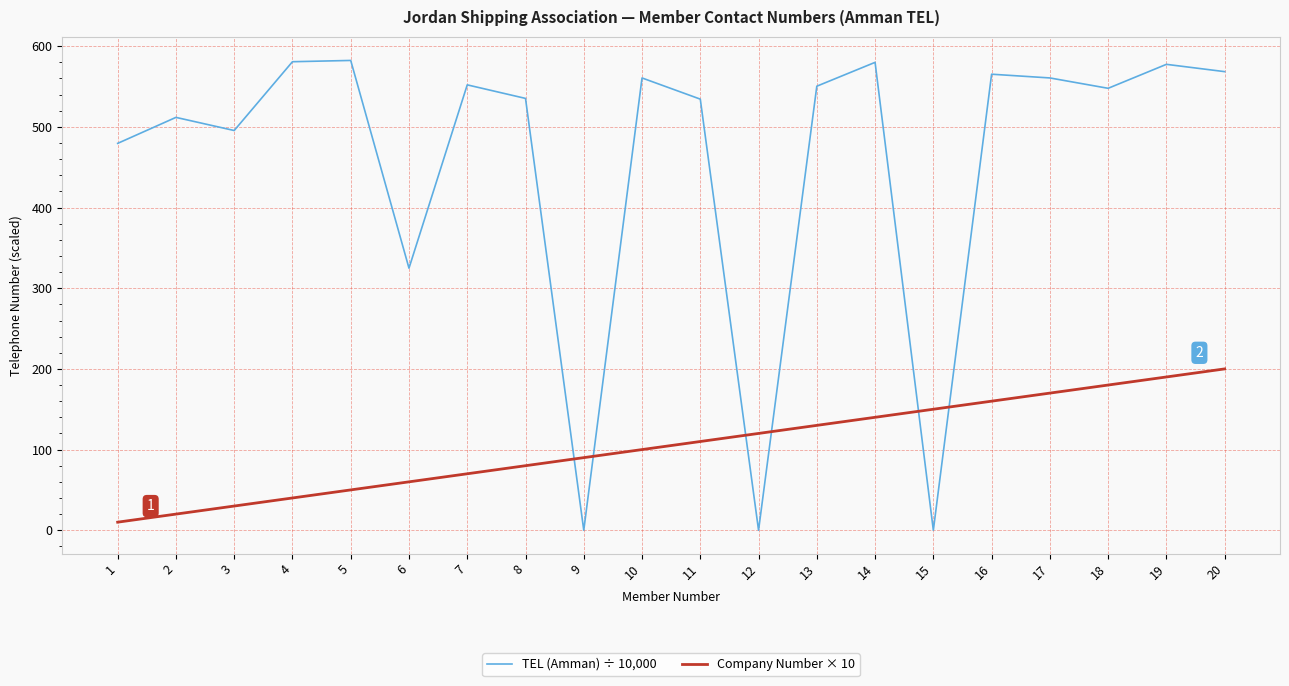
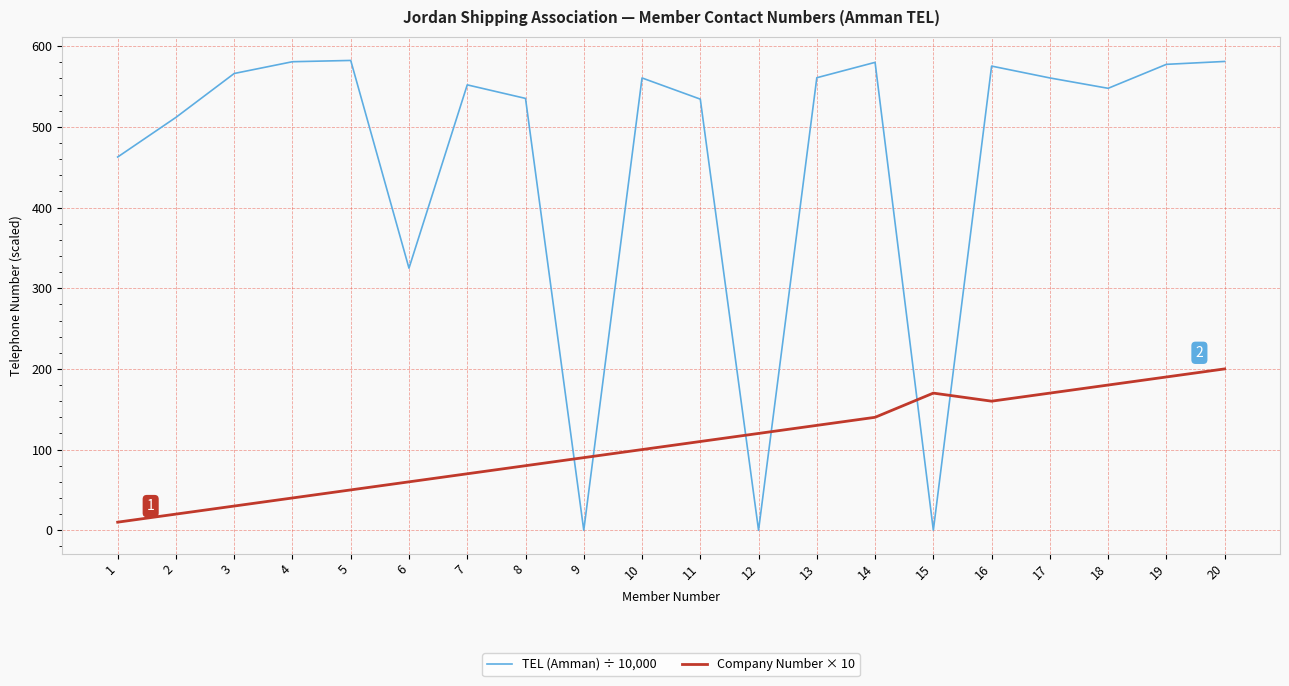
  {
    "TEL (Amman) ÷ 10,000": {
-     "1": 480,
+     "1": 460,
      "2": 510,
-     "3": 500,
+     "3": 570,
      "4": 580,
      "5": 580,
      "6": 320,
      "7": 550,
      "8": 540,
      "9": 0,
      "10": 560,
      "11": 530,
      "12": 0,
-     "13": 550,
+     "13": 560,
      "14": 580,
      "15": 0,
-     "16": 570,
+     "16": 580,
      "17": 560,
      "18": 550,
      "19": 580,
-     "20": 570
+     "20": 580
    },
    "Company Number × 10": {
      "1": 10,
      "3": 30,
      "4": 40,
      "5": 50,
      "6": 60,
      "7": 70,
      "8": 80,
      "9": 90,
      "10": 100,
      "11": 110,
      "12": 120,
      "13": 130,
      "14": 140,
-     "15": 150,
+     "15": 170,
      "16": 160,
      "17": 170,
      "18": 180,
      "19": 190
    }
  }
